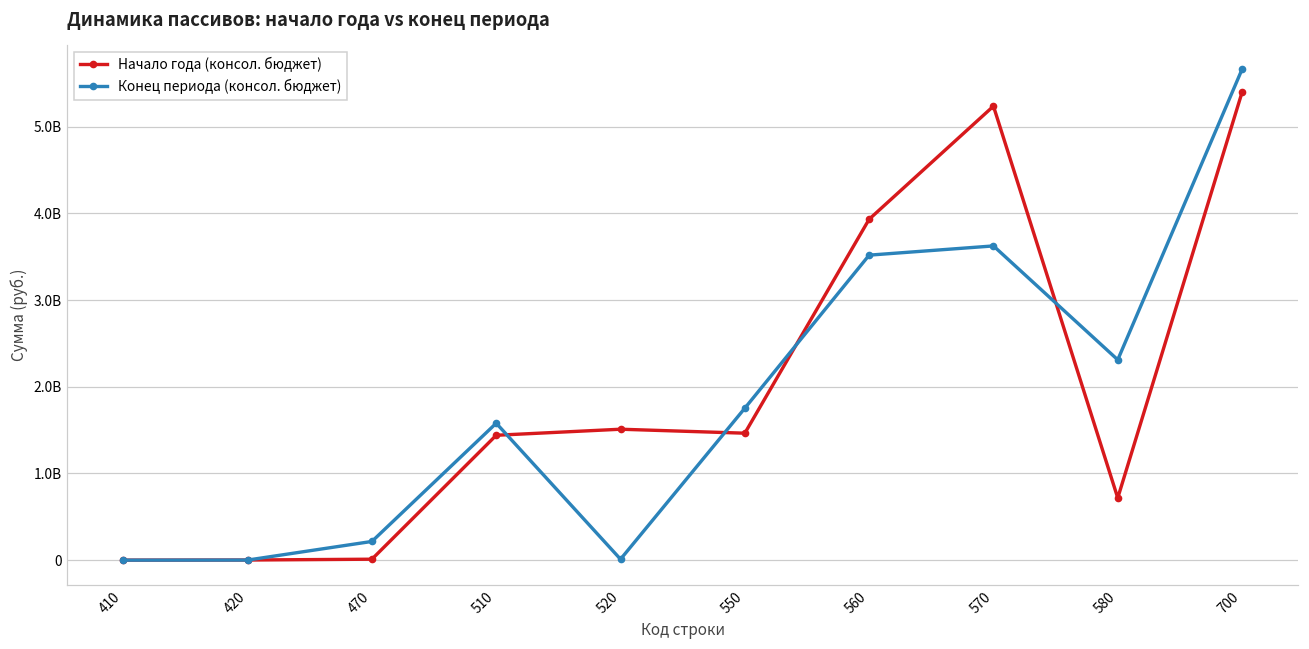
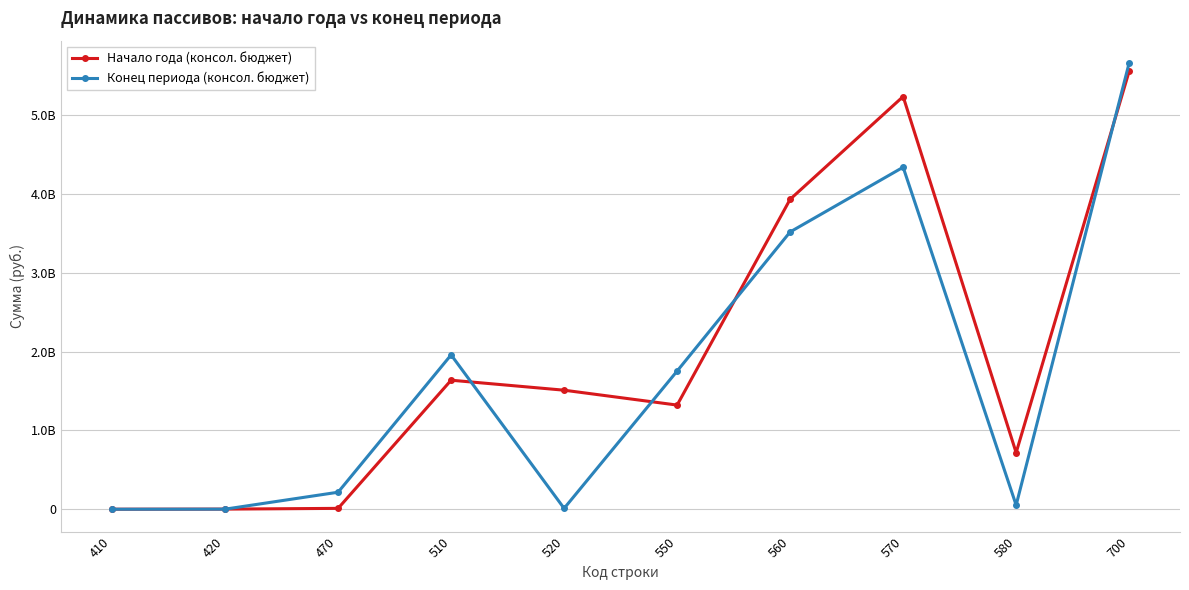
  {
    "Начало года (консол. бюджет)": {
      "470": 0,
-     "510": 1400000000,
+     "510": 1600000000,
      "520": 1500000000,
-     "550": 1500000000,
+     "550": 1300000000,
      "560": 3900000000,
      "570": 5200000000,
      "580": 700000000,
-     "700": 5400000000
+     "700": 5600000000
    },
    "Конец периода (консол. бюджет)": {
      "470": 200000000,
-     "510": 1600000000,
+     "510": 2000000000,
      "520": 0,
      "550": 1800000000,
      "560": 3500000000,
-     "570": 3600000000,
-     "580": 2300000000,
+     "570": 4300000000,
+     "580": 100000000,
      "700": 5700000000
    }
  }
